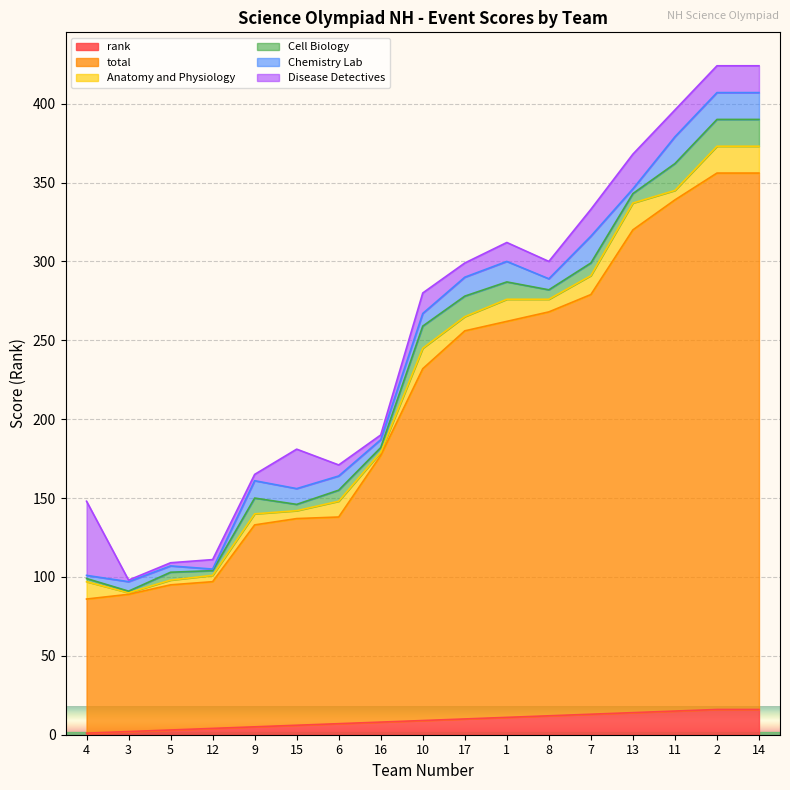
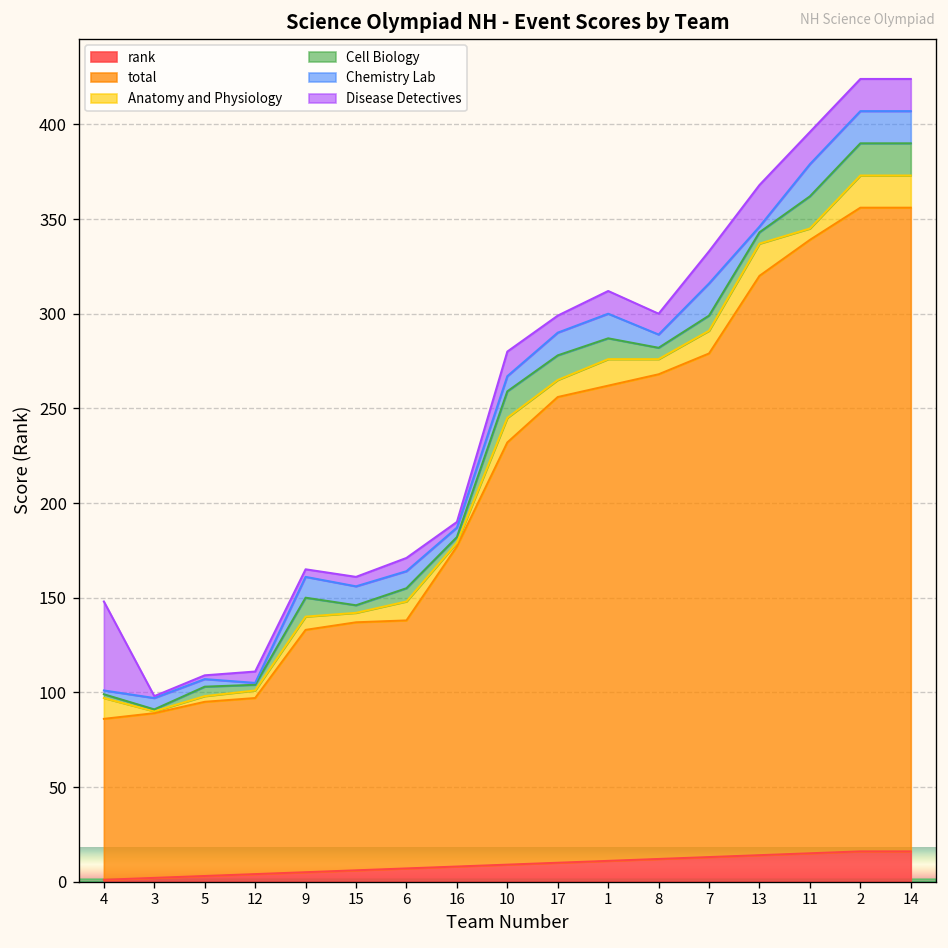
  {
    "rank": {
      "4": 1,
      "3": 2,
      "5": 3,
      "12": 4,
      "9": 5,
      "15": 6,
      "6": 7,
      "16": 8,
      "10": 9,
      "17": 10,
      "1": 11,
      "8": 12,
      "7": 13,
      "13": 14,
      "11": 15,
      "2": 16,
      "14": 16
    },
    "total": {
      "4": 85,
      "5": 92,
      "12": 93,
      "9": 128,
      "15": 131,
      "6": 131,
      "16": 169,
      "10": 223,
      "17": 246,
      "1": 251,
      "8": 256,
      "7": 266,
      "13": 306,
      "11": 324,
      "2": 340,
      "14": 340
    },
    "Anatomy and Physiology": {
      "4": 11,
      "5": 3,
      "12": 4,
      "9": 7,
      "15": 5,
      "6": 10,
      "16": 2,
      "10": 13,
      "17": 9,
      "1": 14,
      "8": 8,
      "7": 12,
      "13": 17,
      "11": 6,
      "2": 17,
      "14": 17
    },
    "Cell Biology": {
      "4": 2,
      "5": 5,
      "9": 10,
      "15": 4,
      "6": 7,
      "16": 3,
      "10": 14,
      "17": 13,
      "1": 11,
      "8": 6,
      "7": 8,
      "13": 6,
      "11": 17,
      "2": 17,
      "14": 17
    },
    "Chemistry Lab": {
      "4": 2,
      "5": 4,
      "9": 11,
      "15": 10,
      "6": 9,
      "16": 5,
      "10": 8,
      "17": 12,
      "1": 13,
      "8": 7,
      "7": 17,
      "13": 3,
      "11": 17,
      "2": 17,
      "14": 17
    },
    "Disease Detectives": {
      "4": 47,
      "5": 2,
      "12": 6,
      "9": 4,
-     "15": 25,
+     "15": 5,
      "6": 7,
      "16": 3,
      "10": 13,
      "17": 9,
      "1": 12,
      "8": 11,
      "7": 17,
      "13": 22,
      "11": 17,
      "2": 17,
      "14": 17
    }
  }
